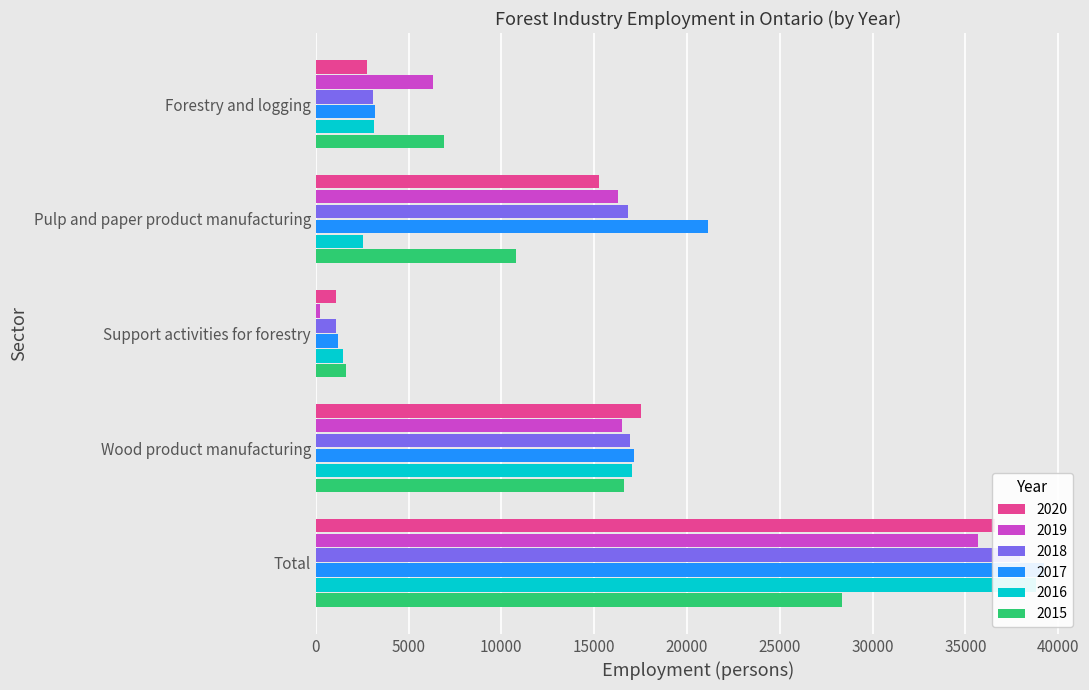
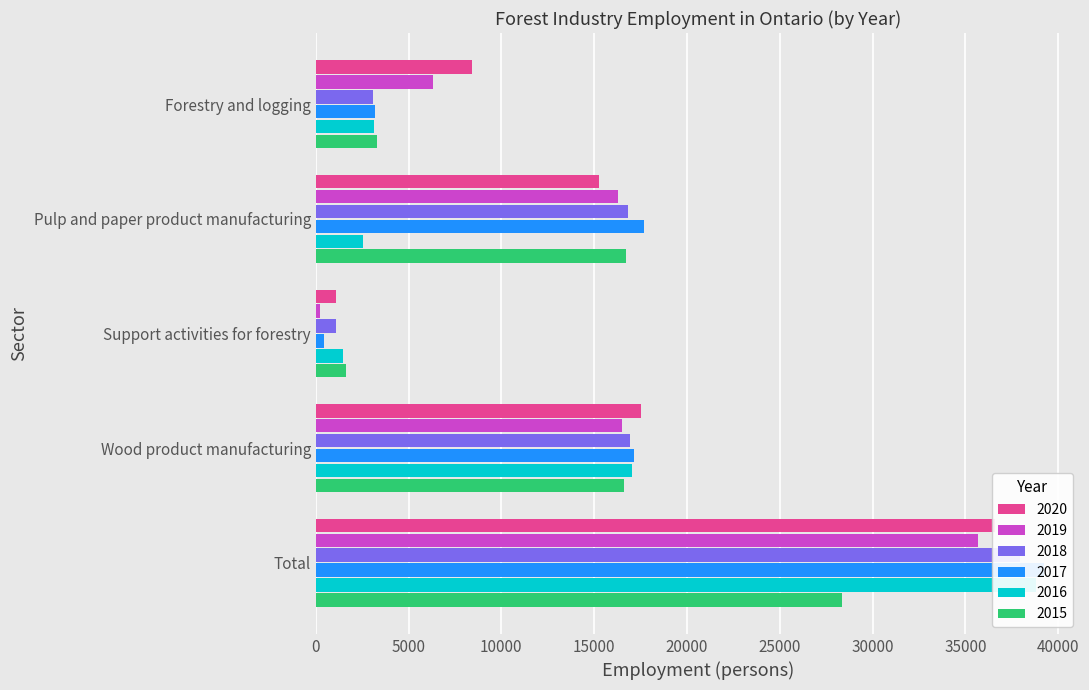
  {
    "2020": {
-     "Forestry and logging": 2800,
+     "Forestry and logging": 8400,
      "Pulp and paper product manufacturing": 15200,
      "Support activities for forestry": 1100,
      "Wood product manufacturing": 17500
    },
    "2019": {
      "Forestry and logging": 6300,
      "Pulp and paper product manufacturing": 16300,
      "Support activities for forestry": 200,
      "Wood product manufacturing": 16500,
      "Total": 35700
    },
    "2018": {
      "Forestry and logging": 3100,
      "Pulp and paper product manufacturing": 16800,
      "Support activities for forestry": 1100,
      "Wood product manufacturing": 16900
    },
    "2017": {
      "Forestry and logging": 3200,
-     "Pulp and paper product manufacturing": 21100,
-     "Support activities for forestry": 1200,
+     "Pulp and paper product manufacturing": 17700,
+     "Support activities for forestry": 400,
      "Wood product manufacturing": 17200
    },
    "2016": {
      "Forestry and logging": 3200,
      "Pulp and paper product manufacturing": 2600,
      "Support activities for forestry": 1400,
      "Wood product manufacturing": 17100
    },
    "2015": {
-     "Forestry and logging": 6900,
-     "Pulp and paper product manufacturing": 10800,
+     "Forestry and logging": 3300,
+     "Pulp and paper product manufacturing": 16700,
      "Support activities for forestry": 1600,
      "Wood product manufacturing": 16600,
      "Total": 28400
    }
  }
